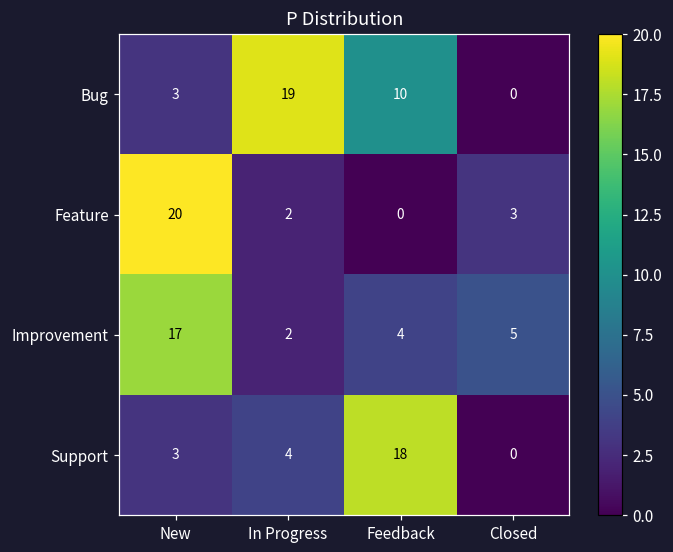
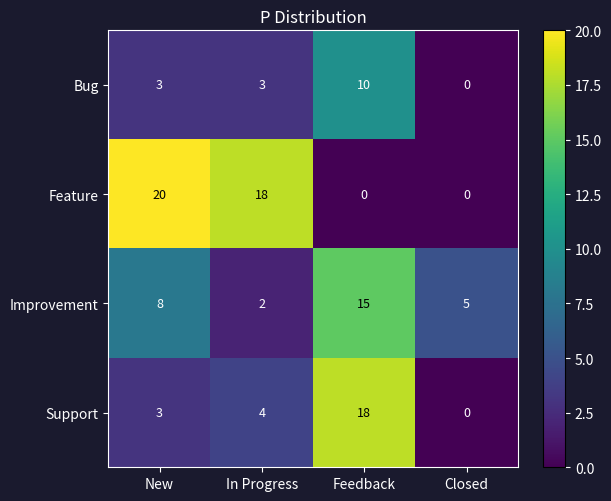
  {
    "Bug": {
      "New": 3,
-     "In Progress": 19,
+     "In Progress": 3,
      "Feedback": 10,
      "Closed": 0
    },
    "Feature": {
      "New": 20,
-     "In Progress": 2,
+     "In Progress": 18,
      "Feedback": 0,
-     "Closed": 3
+     "Closed": 0
    },
    "Improvement": {
-     "New": 17,
+     "New": 8,
      "In Progress": 2,
-     "Feedback": 4,
+     "Feedback": 15,
      "Closed": 5
    },
    "Support": {
      "New": 3,
      "In Progress": 4,
      "Feedback": 18,
      "Closed": 0
    }
  }
